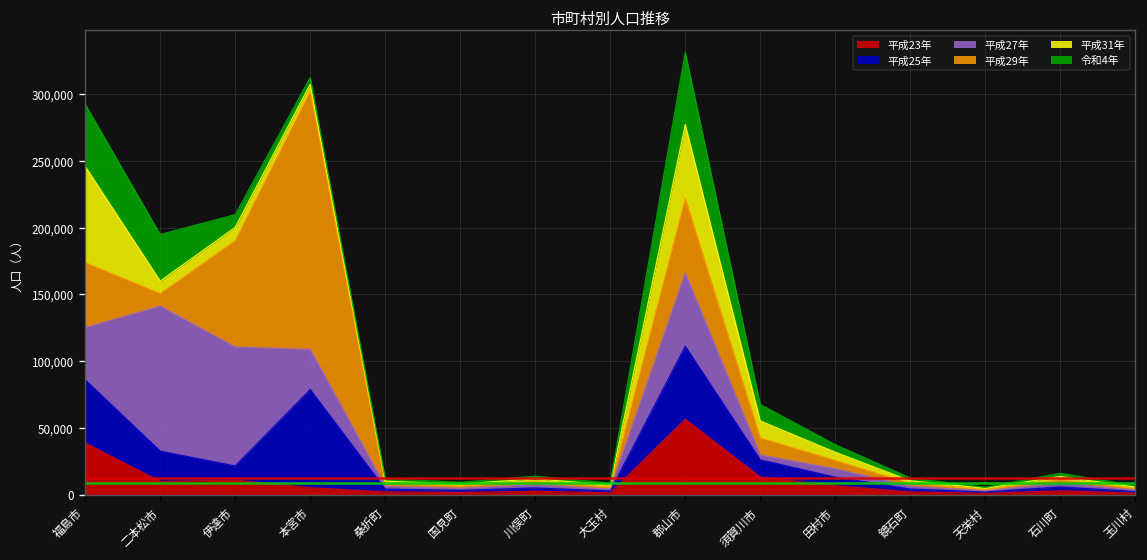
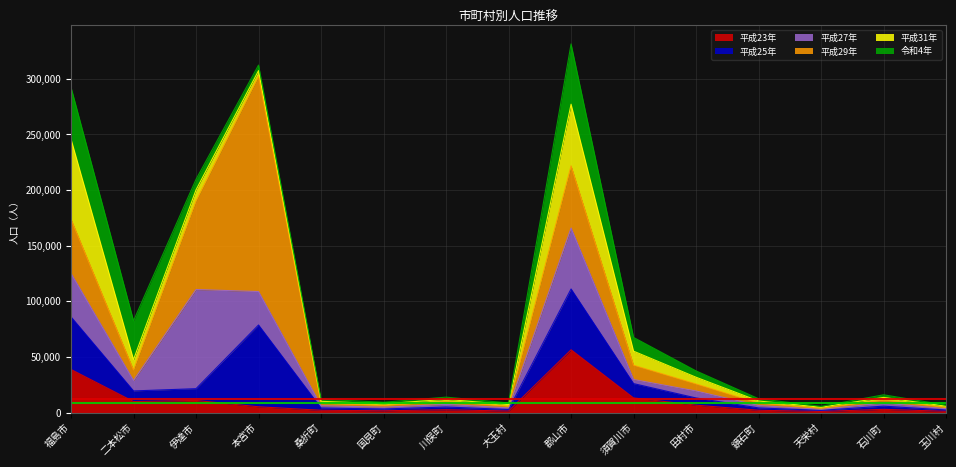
  {
    "平成23年": {
      "福島市": "39,000",
      "二本松市": "10,000",
      "伊達市": "11,000",
      "本宮市": "5,000",
      "川俣町": "3,000",
      "郡山市": "56,000",
      "須賀川市": "13,000",
      "田村市": "7,000",
      "石川町": "3,000"
    },
    "平成25年": {
      "福島市": "47,000",
-     "二本松市": "23,000",
+     "二本松市": "10,000",
      "伊達市": "11,000",
      "本宮市": "74,000",
      "川俣町": "2,000",
      "郡山市": "55,000",
      "須賀川市": "13,000",
      "田村市": "6,000",
      "石川町": "3,000"
    },
    "平成27年": {
      "福島市": "39,000",
-     "二本松市": "109,000",
+     "二本松市": "9,000",
      "伊達市": "89,000",
      "本宮市": "30,000",
      "川俣町": "2,000",
      "郡山市": "55,000",
      "須賀川市": "4,000",
      "田村市": "6,000",
      "石川町": "3,000"
    },
    "平成29年": {
      "福島市": "49,000",
      "二本松市": "10,000",
      "伊達市": "80,000",
      "本宮市": "193,000",
      "郡山市": "56,000",
      "須賀川市": "13,000",
      "田村市": "6,000",
      "石川町": "3,000"
    },
    "平成31年": {
      "福島市": "72,000",
      "二本松市": "9,000",
      "伊達市": "10,000",
      "本宮市": "5,000",
      "郡山市": "55,000",
      "須賀川市": "13,000",
      "田村市": "6,000",
      "石川町": "2,000"
    },
    "令和4年": {
      "福島市": "47,000",
      "二本松市": "35,000",
      "伊達市": "10,000",
      "本宮市": "5,000",
      "郡山市": "54,000",
      "須賀川市": "12,000",
      "田村市": "6,000",
      "石川町": "2,000"
    }
  }
